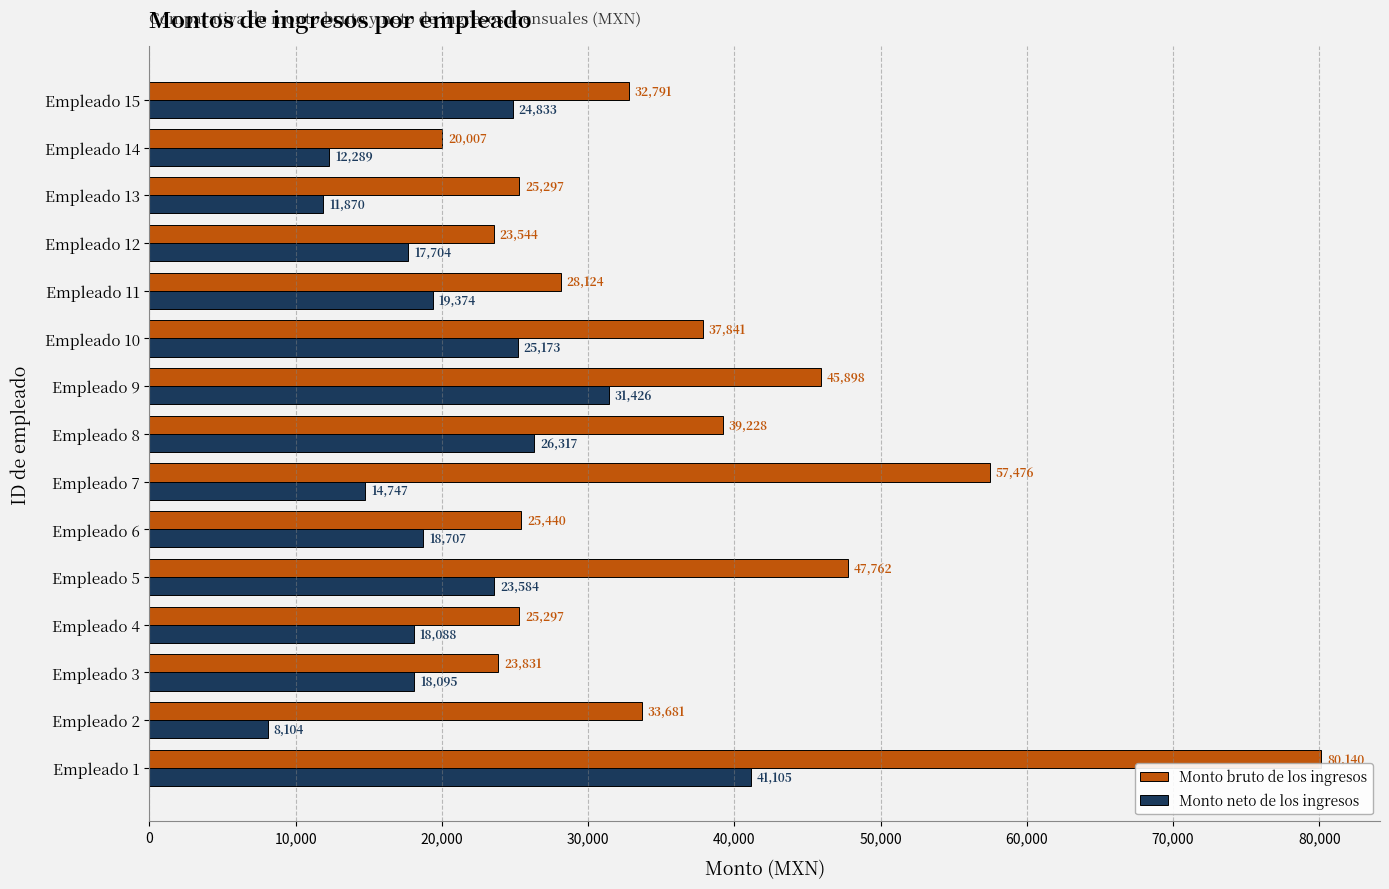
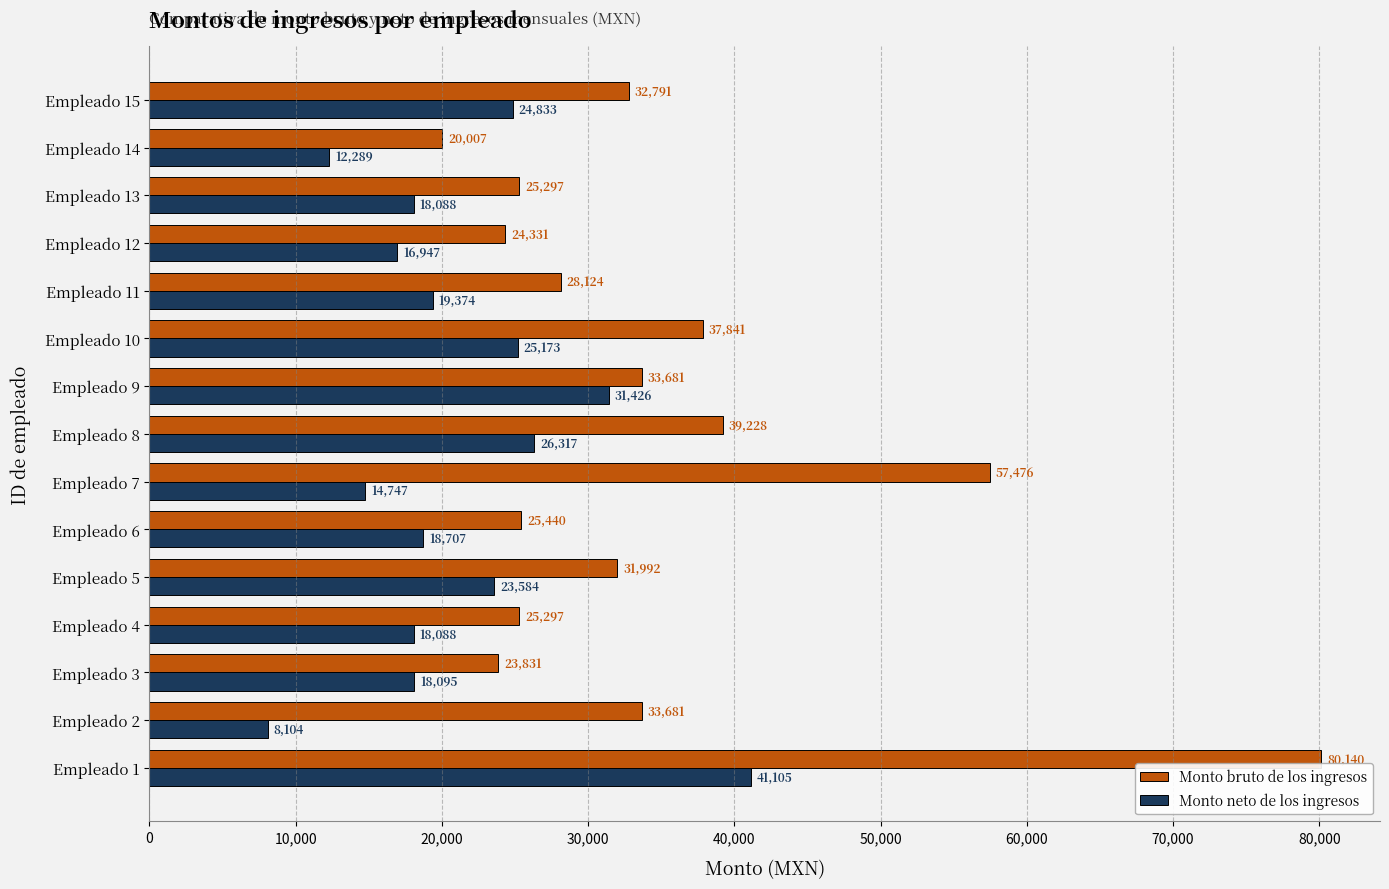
  {
    "Monto bruto de los ingresos": {
      "Empleado 15": "32,791",
      "Empleado 14": "20,007",
      "Empleado 13": "25,297",
-     "Empleado 12": "23,544",
+     "Empleado 12": "24,331",
      "Empleado 11": "28,124",
      "Empleado 10": "37,841",
-     "Empleado 9": "45,898",
+     "Empleado 9": "33,681",
      "Empleado 8": "39,228",
      "Empleado 7": "57,476",
      "Empleado 6": "25,440",
-     "Empleado 5": "47,762",
+     "Empleado 5": "31,992",
      "Empleado 4": "25,297",
      "Empleado 3": "23,831",
      "Empleado 2": "33,681"
    },
    "Monto neto de los ingresos": {
      "Empleado 15": "24,833",
      "Empleado 14": "12,289",
-     "Empleado 13": "11,870",
-     "Empleado 12": "17,704",
+     "Empleado 13": "18,088",
+     "Empleado 12": "16,947",
      "Empleado 11": "19,374",
      "Empleado 10": "25,173",
      "Empleado 9": "31,426",
      "Empleado 8": "26,317",
      "Empleado 7": "14,747",
      "Empleado 6": "18,707",
      "Empleado 5": "23,584",
      "Empleado 4": "18,088",
      "Empleado 3": "18,095",
      "Empleado 2": "8,104",
      "Empleado 1": "41,105"
    }
  }
